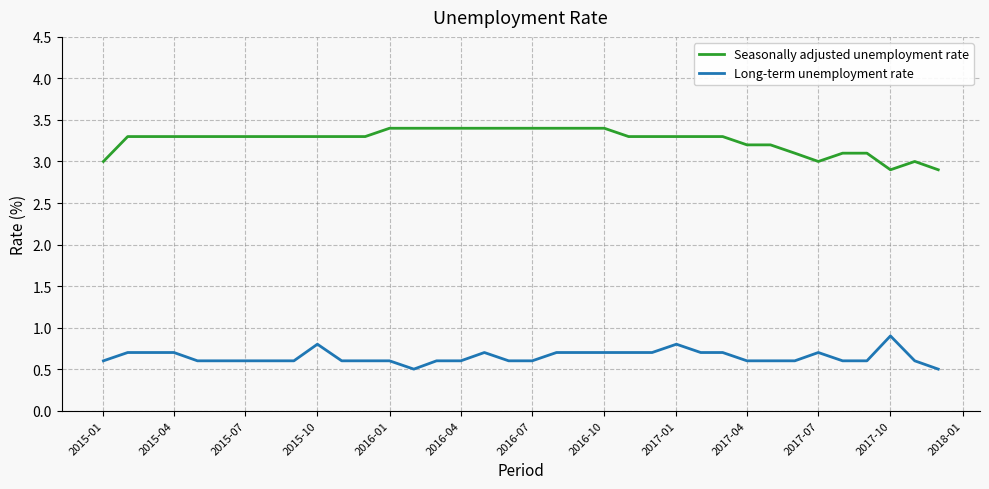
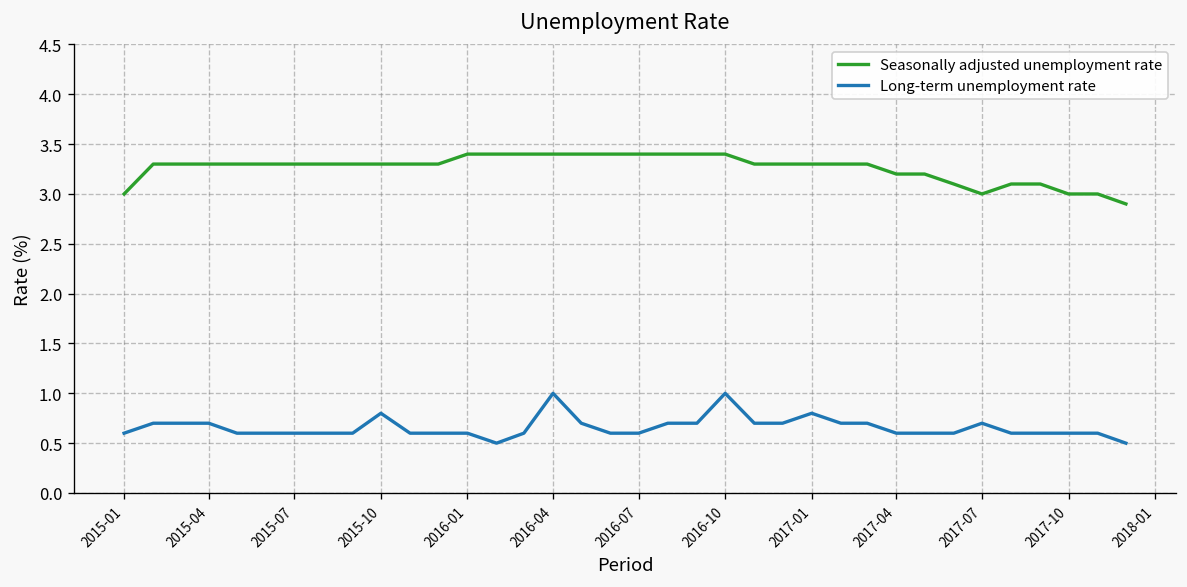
  {
    "Seasonally adjusted unemployment rate": {
      "2015-01": 3.0,
      "2015-04": 3.3,
      "2015-07": 3.3,
      "2015-10": 3.3,
      "2016-01": 3.4,
      "2016-04": 3.4,
      "2016-07": 3.4,
      "2016-10": 3.4,
      "2017-01": 3.3,
      "2017-04": 3.2,
      "2017-07": 3.0,
-     "2017-10": 2.9
+     "2017-10": 3.0
    },
    "Long-term unemployment rate": {
      "2015-01": 0.6,
      "2015-04": 0.7,
      "2015-07": 0.6,
      "2015-10": 0.8,
      "2016-01": 0.6,
-     "2016-04": 0.6,
+     "2016-04": 1.0,
      "2016-07": 0.6,
-     "2016-10": 0.7,
+     "2016-10": 1.0,
      "2017-01": 0.8,
      "2017-04": 0.6,
      "2017-07": 0.7,
-     "2017-10": 0.9
+     "2017-10": 0.6
    }
  }
